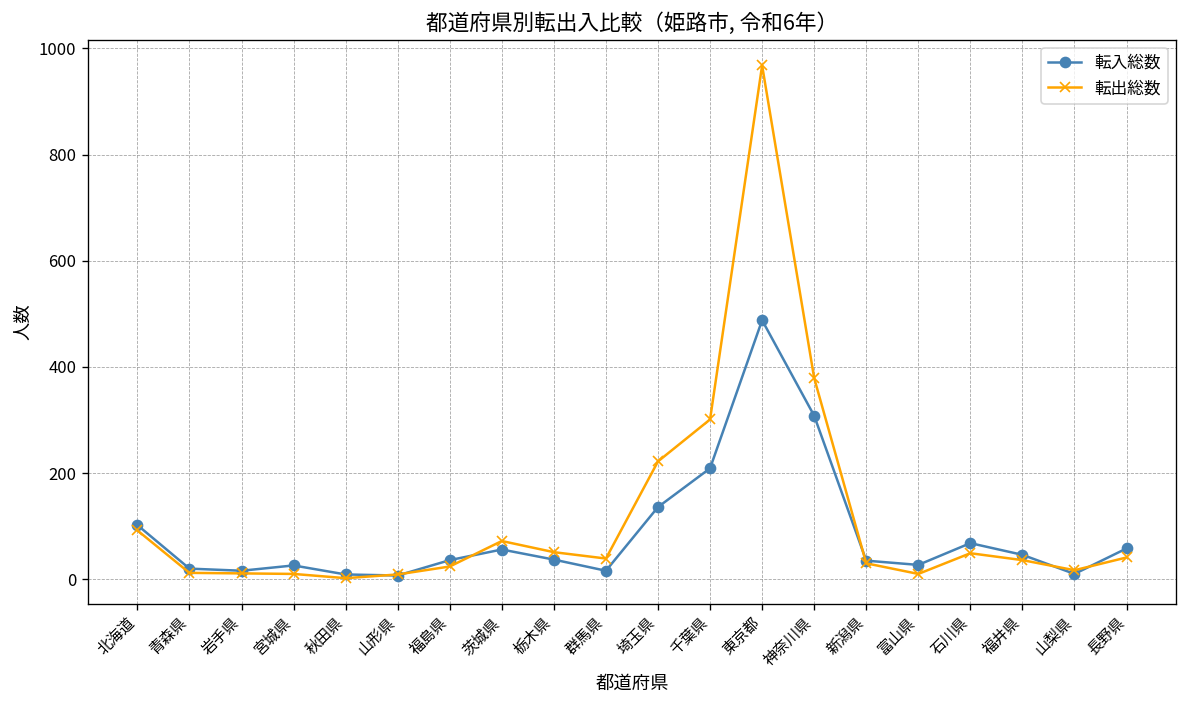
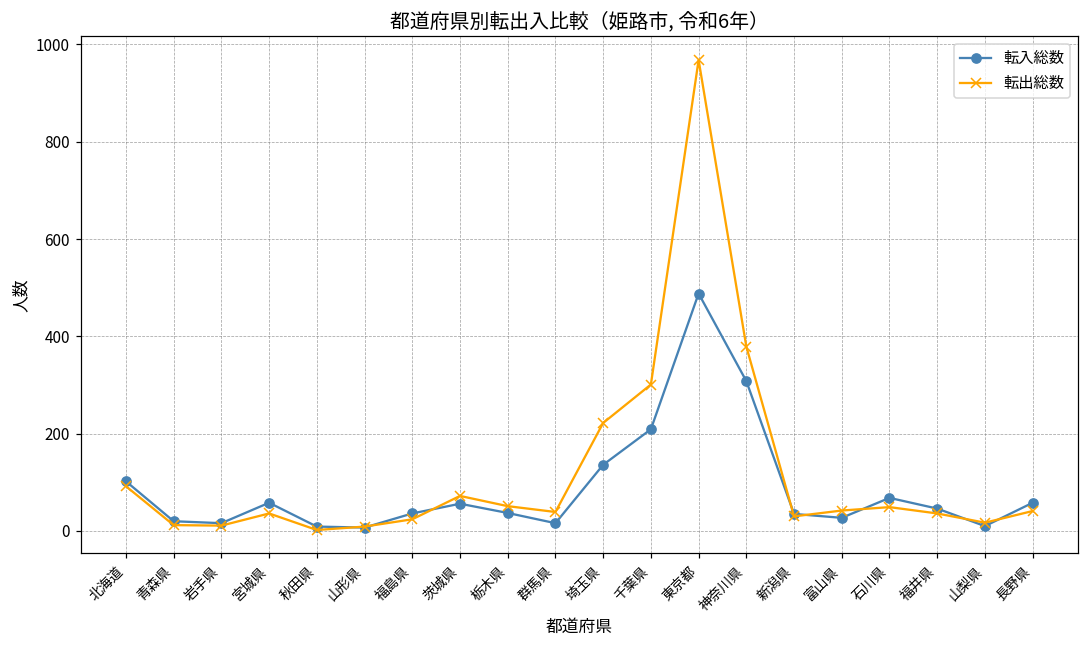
  {
    "転入総数": {
      "北海道": 100,
      "青森県": 20,
-     "宮城県": 30,
+     "宮城県": 60,
      "秋田県": 10,
      "福島県": 40,
      "茨城県": 60,
      "栃木県": 40,
      "群馬県": 20,
      "埼玉県": 140,
      "千葉県": 210,
      "東京都": 490,
      "神奈川県": 310,
      "富山県": 30,
      "石川県": 70,
      "福井県": 50,
      "山梨県": 10,
      "長野県": 60
    },
    "転出総数": {
      "北海道": 90,
      "青森県": 10,
-     "宮城県": 10,
+     "宮城県": 40,
      "秋田県": 0,
      "福島県": 20,
      "茨城県": 70,
      "栃木県": 50,
      "群馬県": 40,
      "埼玉県": 220,
      "千葉県": 300,
      "東京都": 970,
      "神奈川県": 380,
-     "富山県": 10,
+     "富山県": 40,
      "石川県": 50,
      "福井県": 40,
      "山梨県": 20,
      "長野県": 40
    }
  }
